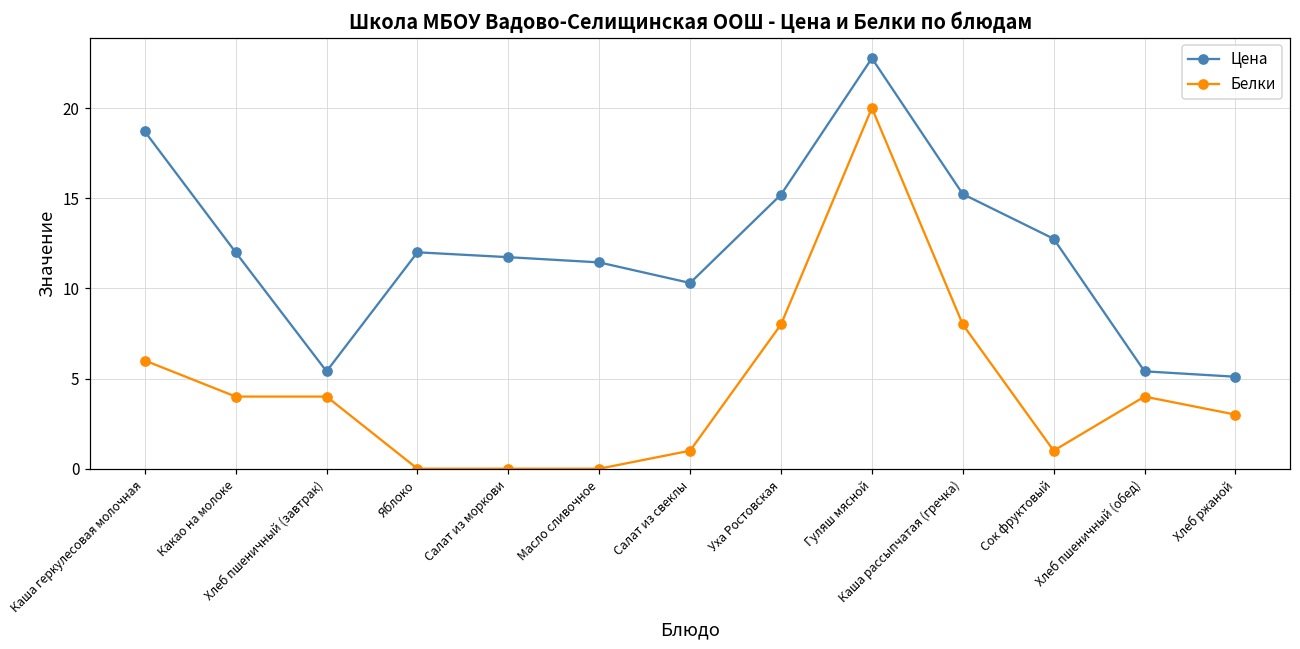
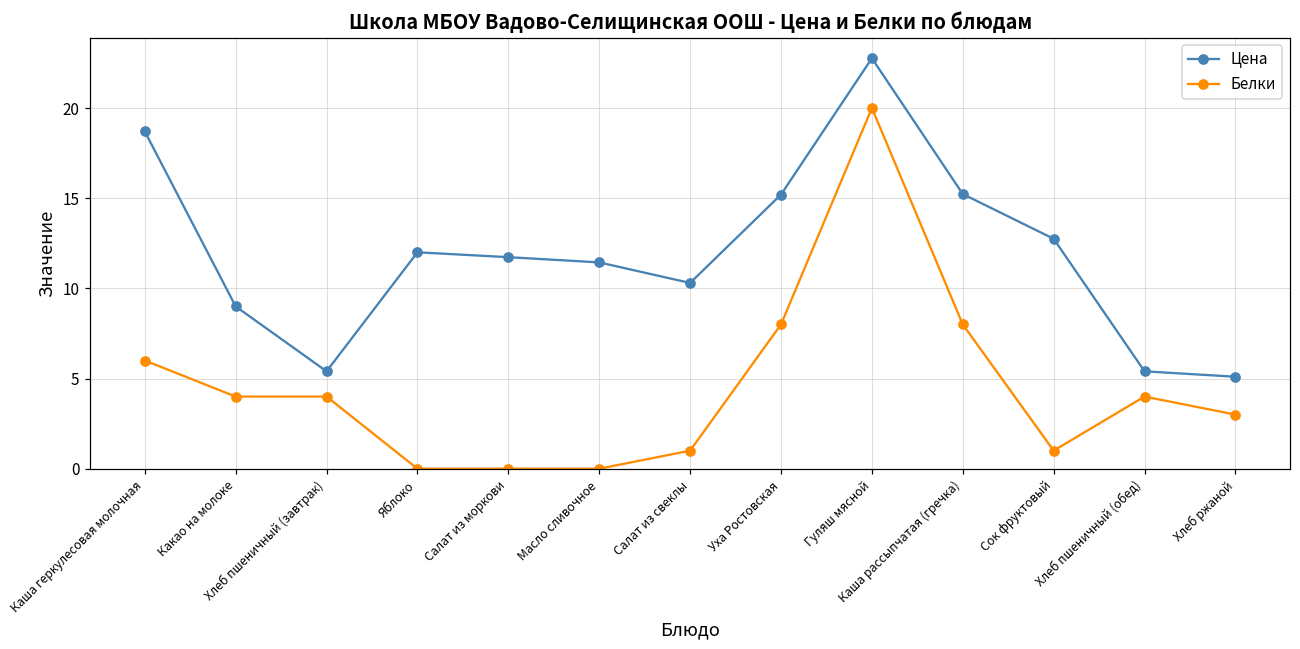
  {
    "Цена": {
      "Каша геркулесовая молочная": 18.7,
-     "Какао на молоке": 12,
+     "Какао на молоке": 9,
      "Хлеб пшеничный (завтрак)": 5.4,
      "Яблоко": 12,
      "Салат из моркови": 11.7,
      "Масло сливочное": 11.4,
      "Салат из свеклы": 10.3,
      "Уха Ростовская": 15.2,
      "Гуляш мясной": 22.8,
      "Каша рассыпчатая (гречка)": 15.2,
      "Сок фруктовый": 12.8,
      "Хлеб пшеничный (обед)": 5.4,
      "Хлеб ржаной": 5
    },
    "Белки": {
      "Каша геркулесовая молочная": 6,
      "Какао на молоке": 4,
      "Хлеб пшеничный (завтрак)": 4,
      "Яблоко": 0,
      "Салат из моркови": 0,
      "Масло сливочное": 0,
      "Салат из свеклы": 1,
      "Уха Ростовская": 8,
      "Гуляш мясной": 20,
      "Каша рассыпчатая (гречка)": 8,
      "Сок фруктовый": 1,
      "Хлеб пшеничный (обед)": 4,
      "Хлеб ржаной": 3
    }
  }
